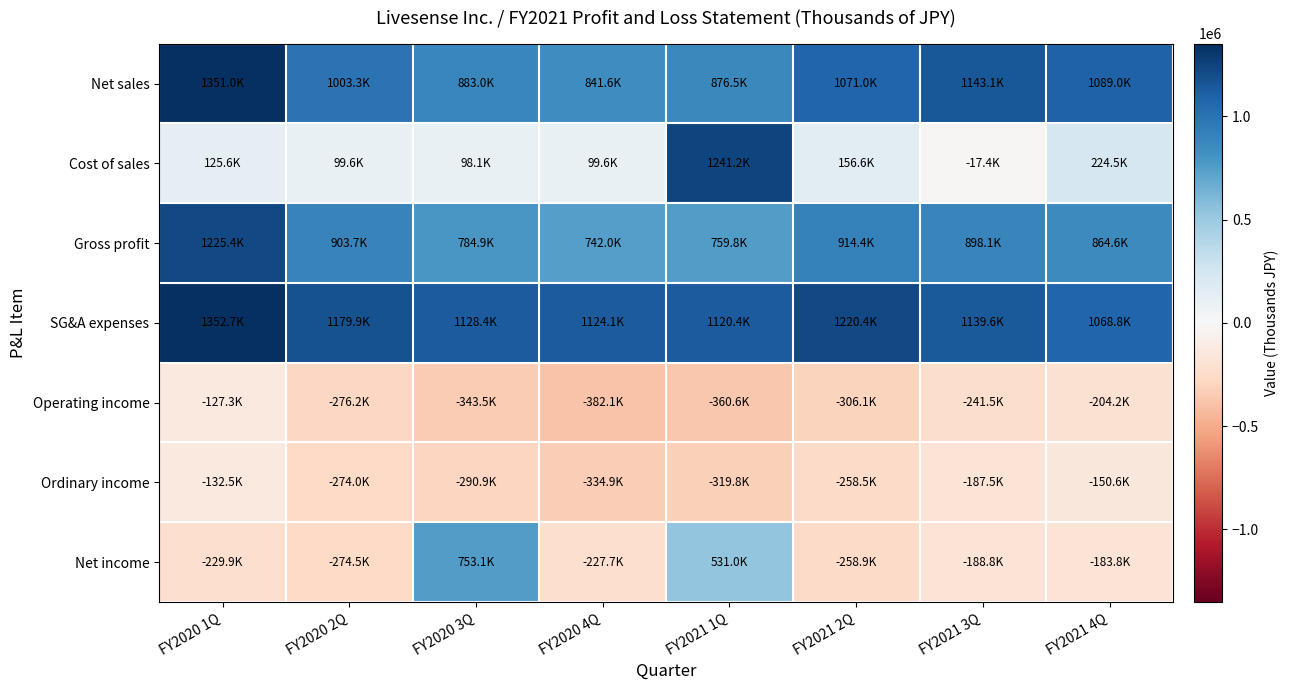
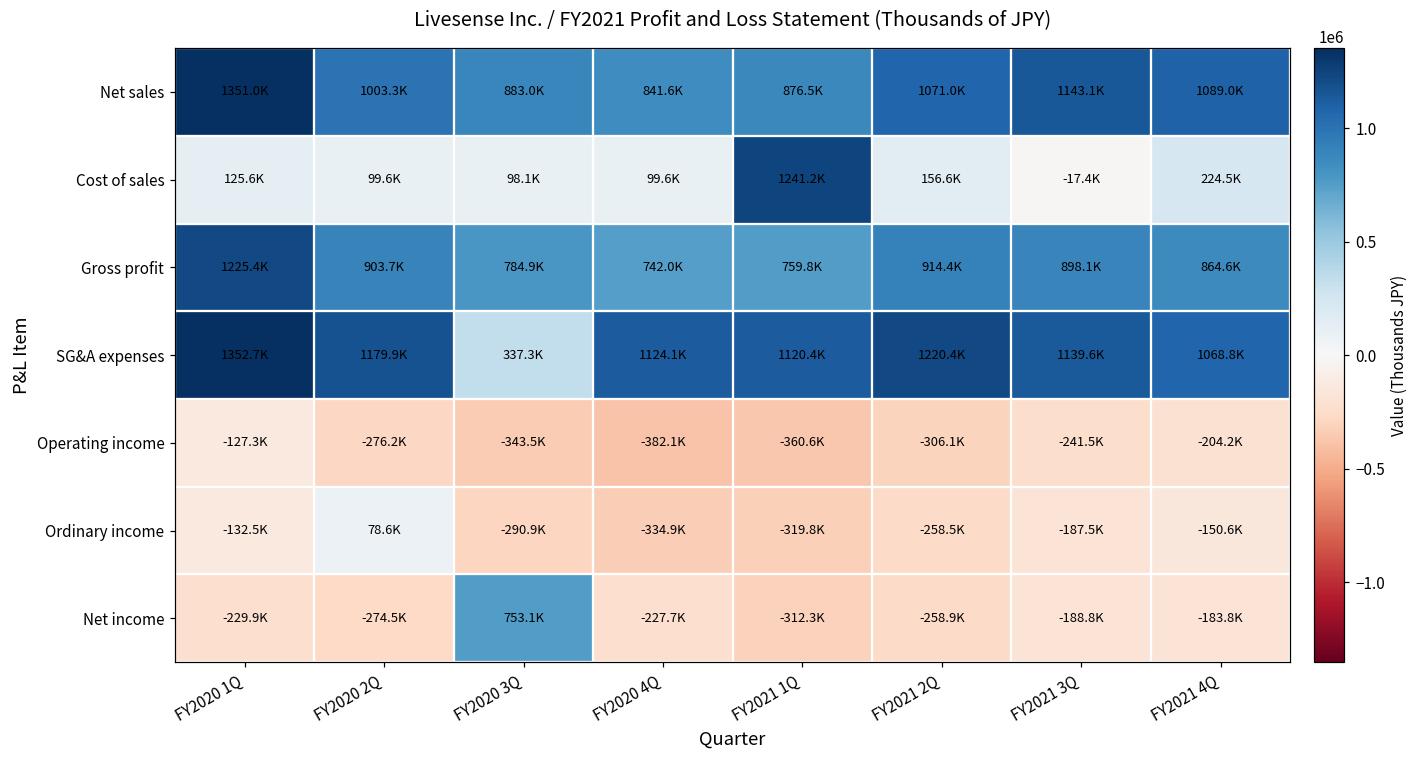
  {
    "Net sales": {
      "FY2020 1Q": "1351.0K",
      "FY2020 2Q": "1003.3K",
      "FY2020 3Q": "883.0K",
      "FY2020 4Q": "841.6K",
      "FY2021 1Q": "876.5K",
      "FY2021 2Q": "1071.0K",
      "FY2021 3Q": "1143.1K",
      "FY2021 4Q": "1089.0K"
    },
    "Cost of sales": {
      "FY2020 1Q": "125.6K",
      "FY2020 2Q": "99.6K",
      "FY2020 3Q": "98.1K",
      "FY2020 4Q": "99.6K",
      "FY2021 1Q": "1241.2K",
      "FY2021 2Q": "156.6K",
      "FY2021 3Q": "-17.4K",
      "FY2021 4Q": "224.5K"
    },
    "Gross profit": {
      "FY2020 1Q": "1225.4K",
      "FY2020 2Q": "903.7K",
      "FY2020 3Q": "784.9K",
      "FY2020 4Q": "742.0K",
      "FY2021 1Q": "759.8K",
      "FY2021 2Q": "914.4K",
      "FY2021 3Q": "898.1K",
      "FY2021 4Q": "864.6K"
    },
    "SG&A expenses": {
      "FY2020 1Q": "1352.7K",
      "FY2020 2Q": "1179.9K",
-     "FY2020 3Q": "1128.4K",
+     "FY2020 3Q": "337.3K",
      "FY2020 4Q": "1124.1K",
      "FY2021 1Q": "1120.4K",
      "FY2021 2Q": "1220.4K",
      "FY2021 3Q": "1139.6K",
      "FY2021 4Q": "1068.8K"
    },
    "Operating income": {
      "FY2020 1Q": "-127.3K",
      "FY2020 2Q": "-276.2K",
      "FY2020 3Q": "-343.5K",
      "FY2020 4Q": "-382.1K",
      "FY2021 1Q": "-360.6K",
      "FY2021 2Q": "-306.1K",
      "FY2021 3Q": "-241.5K",
      "FY2021 4Q": "-204.2K"
    },
    "Ordinary income": {
      "FY2020 1Q": "-132.5K",
-     "FY2020 2Q": "-274.0K",
+     "FY2020 2Q": "78.6K",
      "FY2020 3Q": "-290.9K",
      "FY2020 4Q": "-334.9K",
      "FY2021 1Q": "-319.8K",
      "FY2021 2Q": "-258.5K",
      "FY2021 3Q": "-187.5K",
      "FY2021 4Q": "-150.6K"
    },
    "Net income": {
      "FY2020 1Q": "-229.9K",
      "FY2020 2Q": "-274.5K",
      "FY2020 3Q": "753.1K",
      "FY2020 4Q": "-227.7K",
-     "FY2021 1Q": "531.0K",
+     "FY2021 1Q": "-312.3K",
      "FY2021 2Q": "-258.9K",
      "FY2021 3Q": "-188.8K",
      "FY2021 4Q": "-183.8K"
    }
  }
